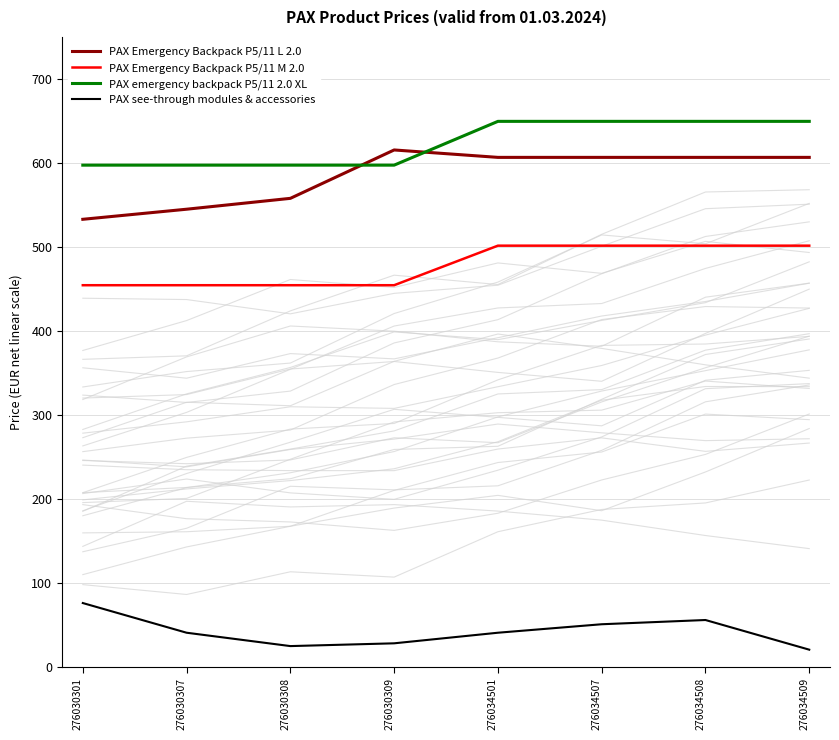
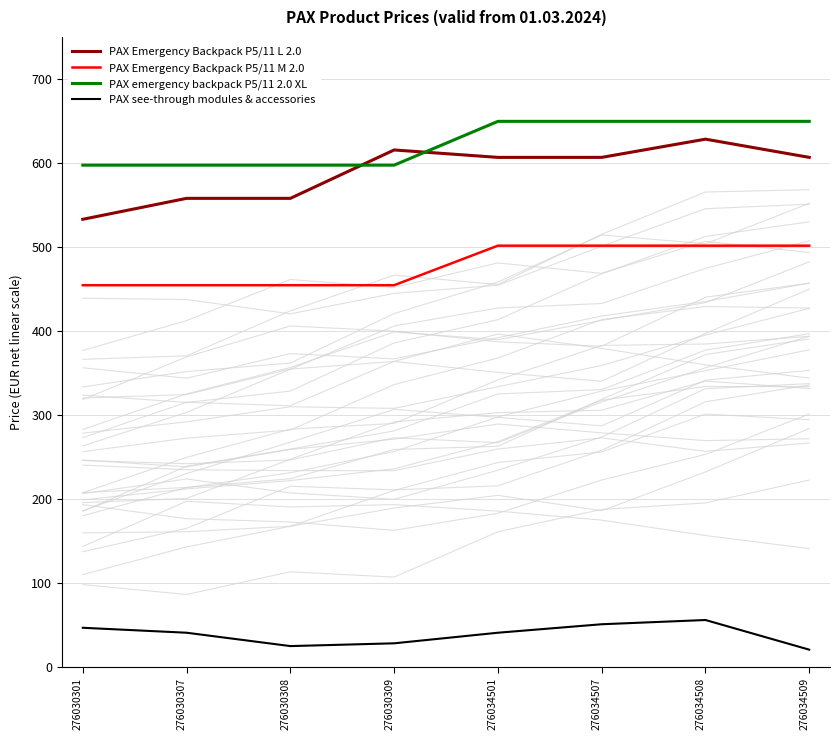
  {
    "PAX Emergency Backpack P5/11 L 2.0": {
      "276030301": 530,
-     "276030307": 550,
+     "276030307": 560,
      "276030308": 560,
      "276030309": 620,
      "276034501": 610,
      "276034507": 610,
-     "276034508": 610,
+     "276034508": 630,
      "276034509": 610
    },
    "PAX Emergency Backpack P5/11 M 2.0": {
      "276030301": 450,
      "276030307": 450,
      "276030308": 450,
      "276034501": 500,
      "276034509": 500
    },
    "PAX emergency backpack P5/11 2.0 XL": {
      "276030301": 600,
      "276030307": 600,
      "276030308": 600,
      "276030309": 600,
      "276034501": 650,
      "276034507": 650,
      "276034508": 650,
      "276034509": 650
    },
    "PAX see-through modules & accessories": {
-     "276030301": 80,
+     "276030301": 50,
      "276030307": 40,
      "276030308": 30,
      "276030309": 30,
      "276034501": 40,
      "276034507": 50,
      "276034508": 60,
      "276034509": 20
    }
  }
